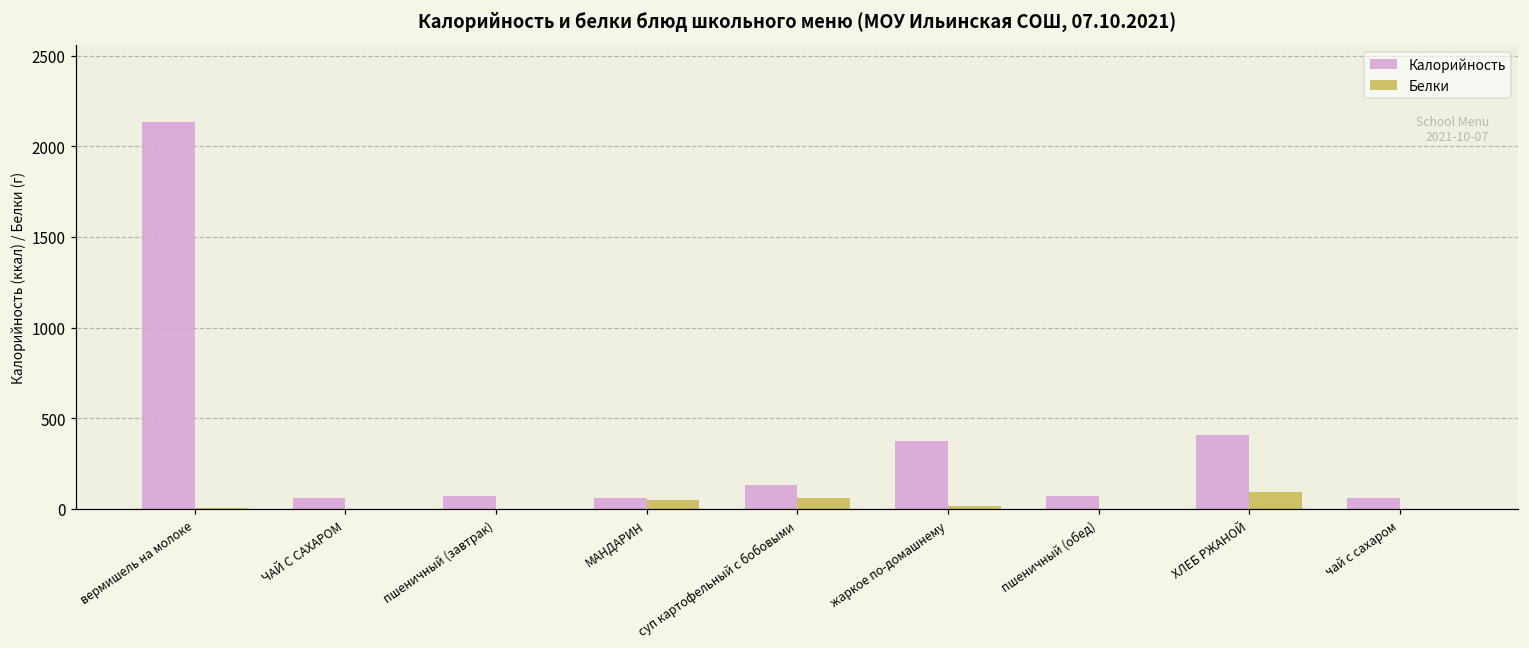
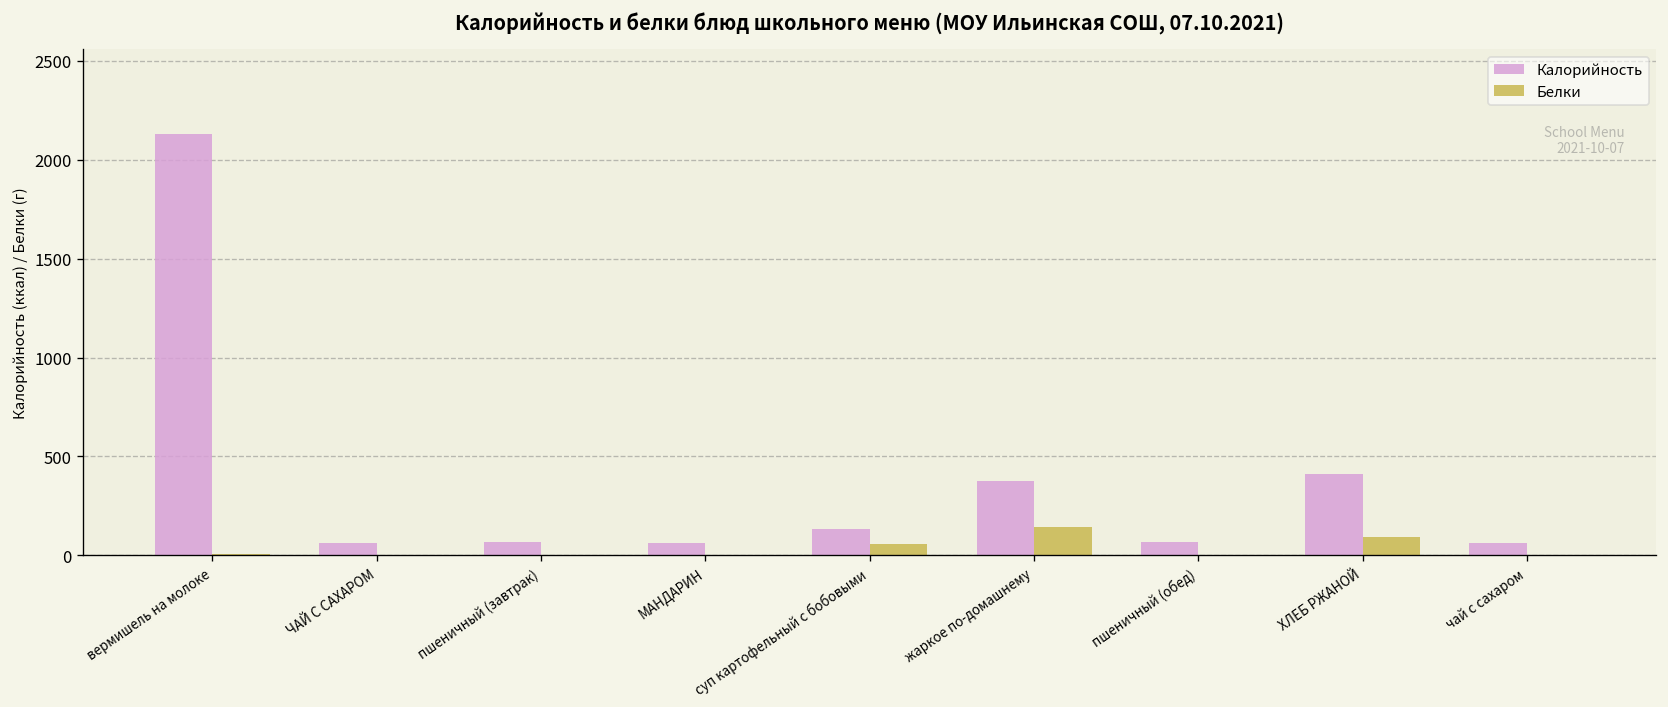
  {
    "Калорийность": {
      "вермишель на молоке": 2130,
      "ЧАЙ С САХАРОМ": 60,
      "пшеничный (завтрак)": 70,
      "МАНДАРИН": 60,
      "суп картофельный с бобовыми": 130,
      "жаркое по-домашнему": 380,
      "пшеничный (обед)": 70,
      "ХЛЕБ РЖАНОЙ": 410,
      "чай с сахаром": 60
    },
    "Белки": {
      "ЧАЙ С САХАРОМ": 0,
-     "МАНДАРИН": 50,
+     "МАНДАРИН": 0,
      "суп картофельный с бобовыми": 60,
-     "жаркое по-домашнему": 20,
+     "жаркое по-домашнему": 140,
      "ХЛЕБ РЖАНОЙ": 100,
      "чай с сахаром": 0
    }
  }
